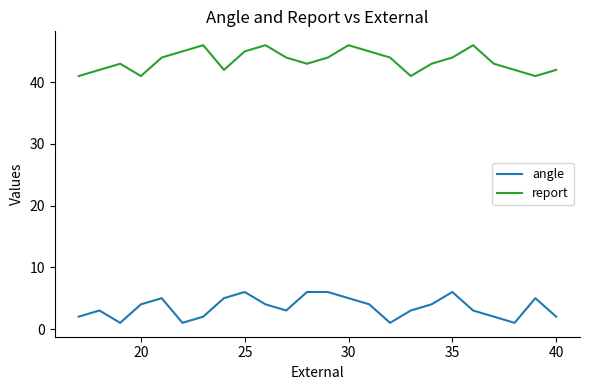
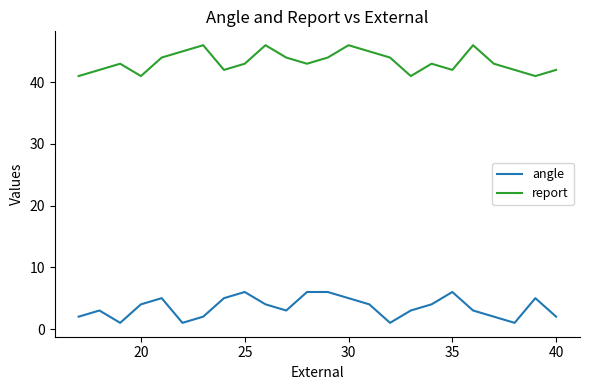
  {
    "angle": {
      "20": 4,
      "25": 6,
      "30": 5,
      "35": 6,
      "40": 2
    },
    "report": {
      "20": 41,
-     "25": 45,
+     "25": 43,
      "30": 46,
-     "35": 44,
+     "35": 42,
      "40": 42
    }
  }
